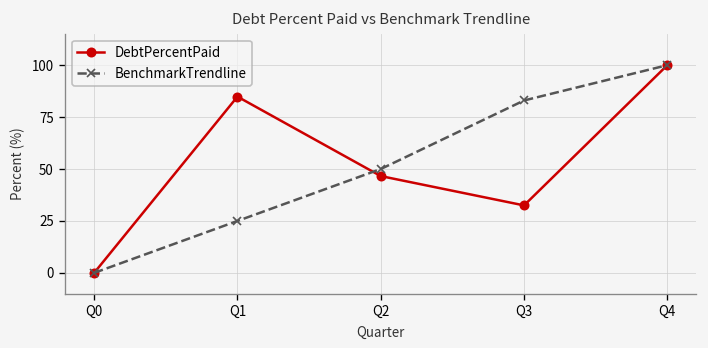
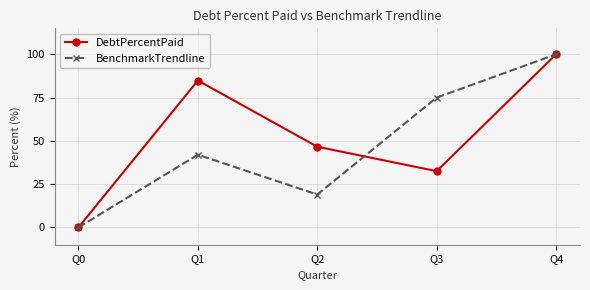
  {
    "DebtPercentPaid": {
      "Q1": 85,
      "Q2": 47,
      "Q3": 32
    },
    "BenchmarkTrendline": {
-     "Q1": 25,
-     "Q2": 50,
-     "Q3": 83
+     "Q1": 42,
+     "Q2": 19,
+     "Q3": 75
    }
  }
